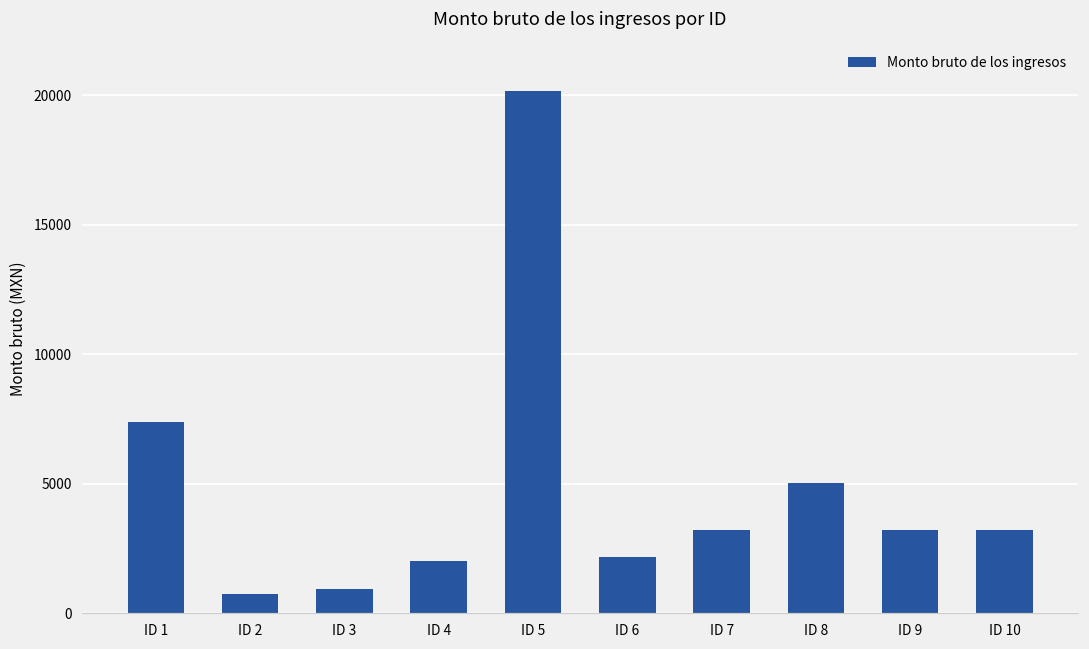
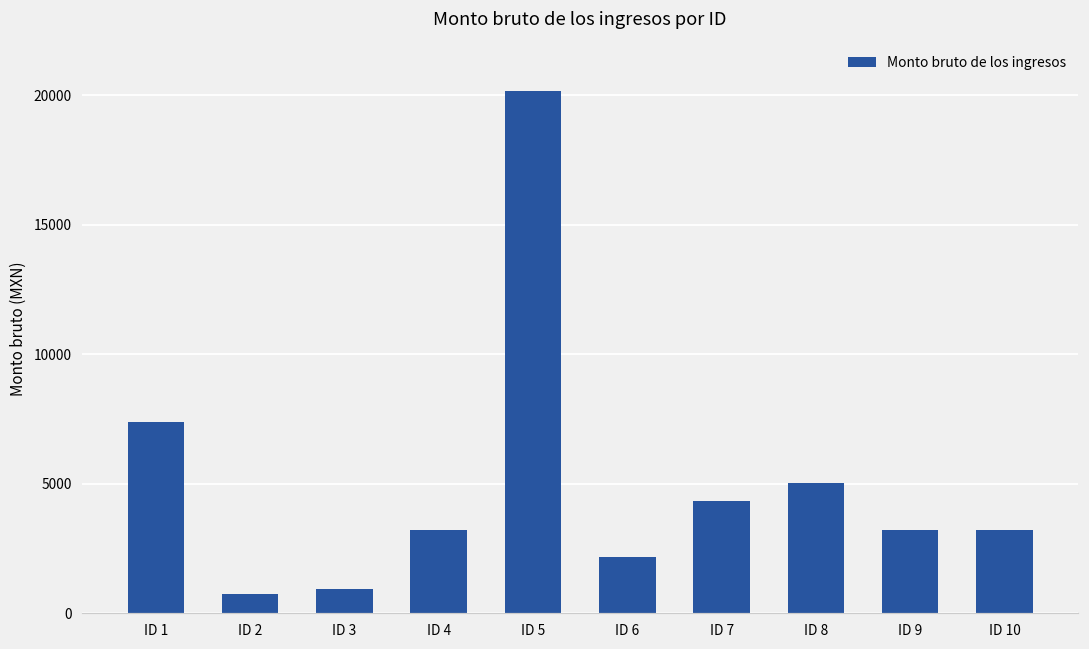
  {
    "ID 1": 7400,
    "ID 2": 700,
    "ID 3": 900,
-   "ID 4": 2000,
+   "ID 4": 3200,
    "ID 5": 20200,
    "ID 6": 2200,
-   "ID 7": 3200,
+   "ID 7": 4300,
    "ID 8": 5000,
    "ID 9": 3200,
    "ID 10": 3200
  }
